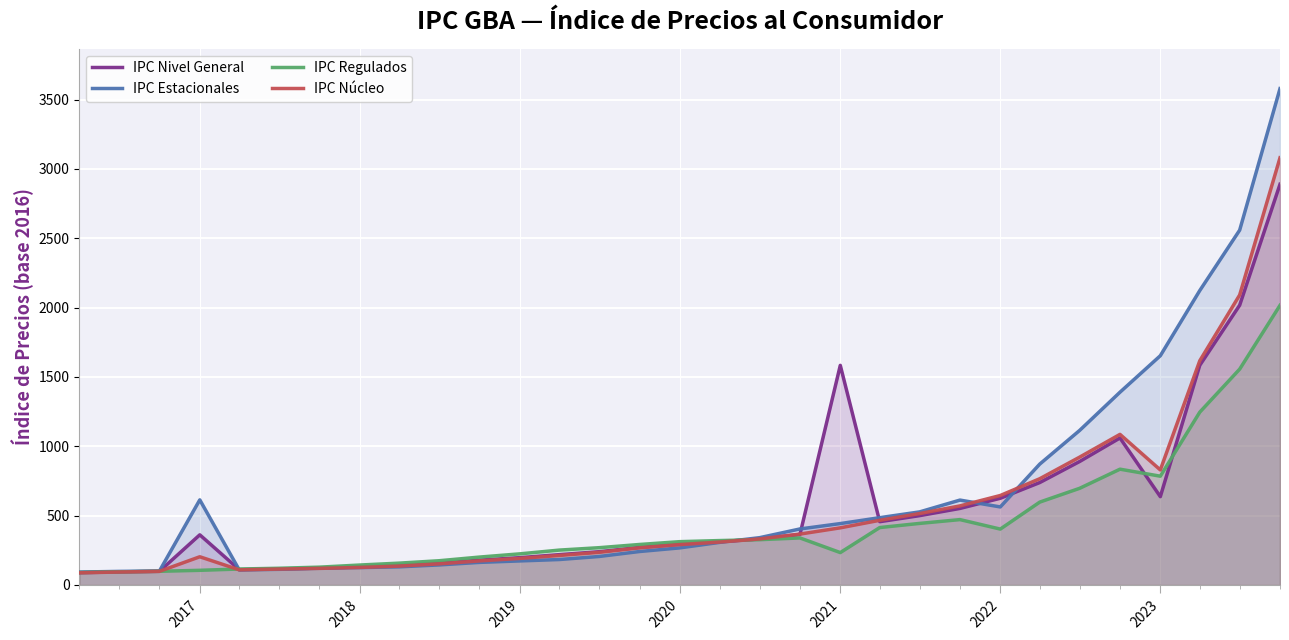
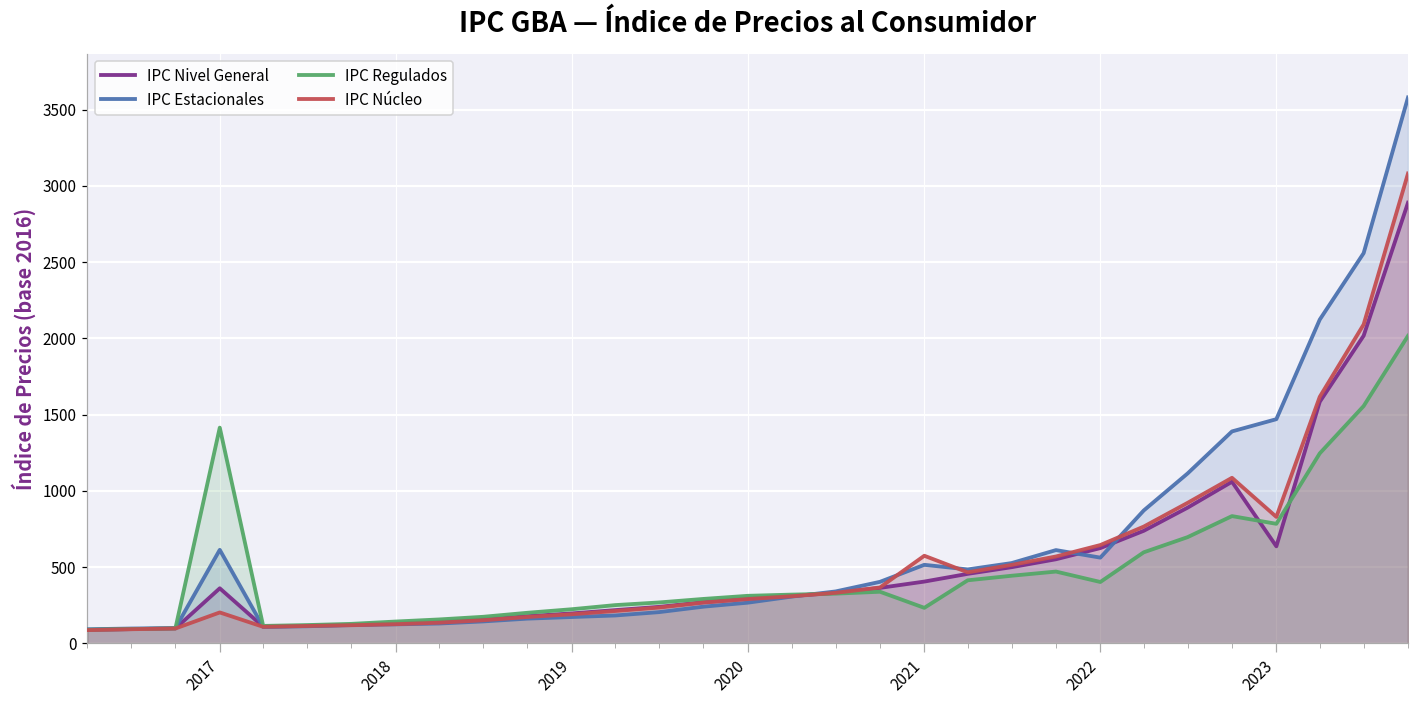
  {
    "IPC Nivel General": {
      "2017": 360,
-     "2021": 1580,
+     "2021": 410,
      "2022": 630,
      "2023": 640
    },
    "IPC Estacionales": {
      "2017": 610,
      "2020": 270,
-     "2021": 440,
+     "2021": 520,
      "2022": 560,
-     "2023": 1650
+     "2023": 1470
    },
    "IPC Regulados": {
-     "2017": 110,
+     "2017": 1410,
      "2019": 220,
      "2020": 310,
      "2021": 230,
      "2022": 400,
      "2023": 780
    },
    "IPC Núcleo": {
      "2017": 200,
-     "2021": 410,
+     "2021": 570,
      "2022": 650,
      "2023": 830
    }
  }
